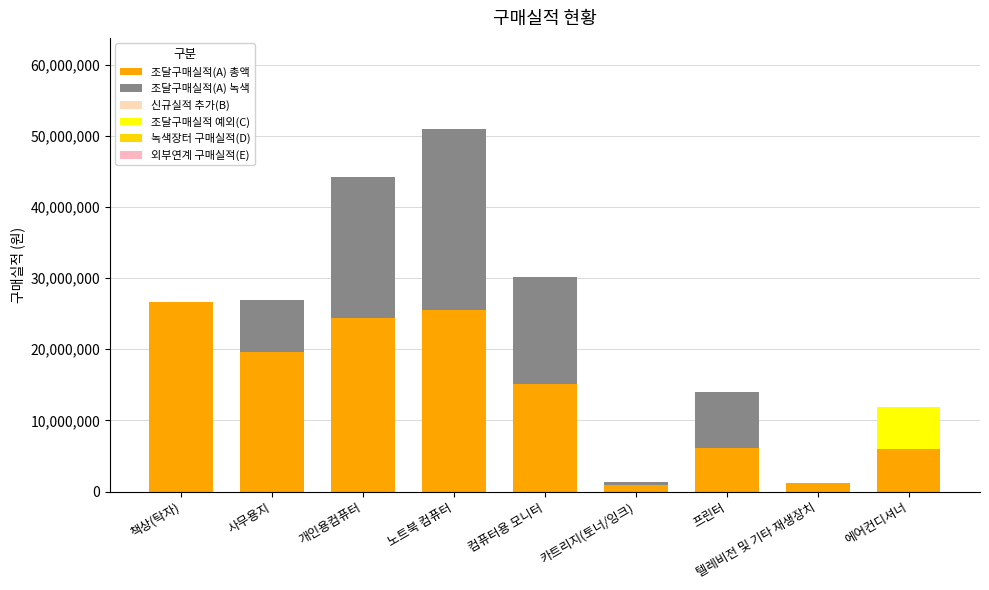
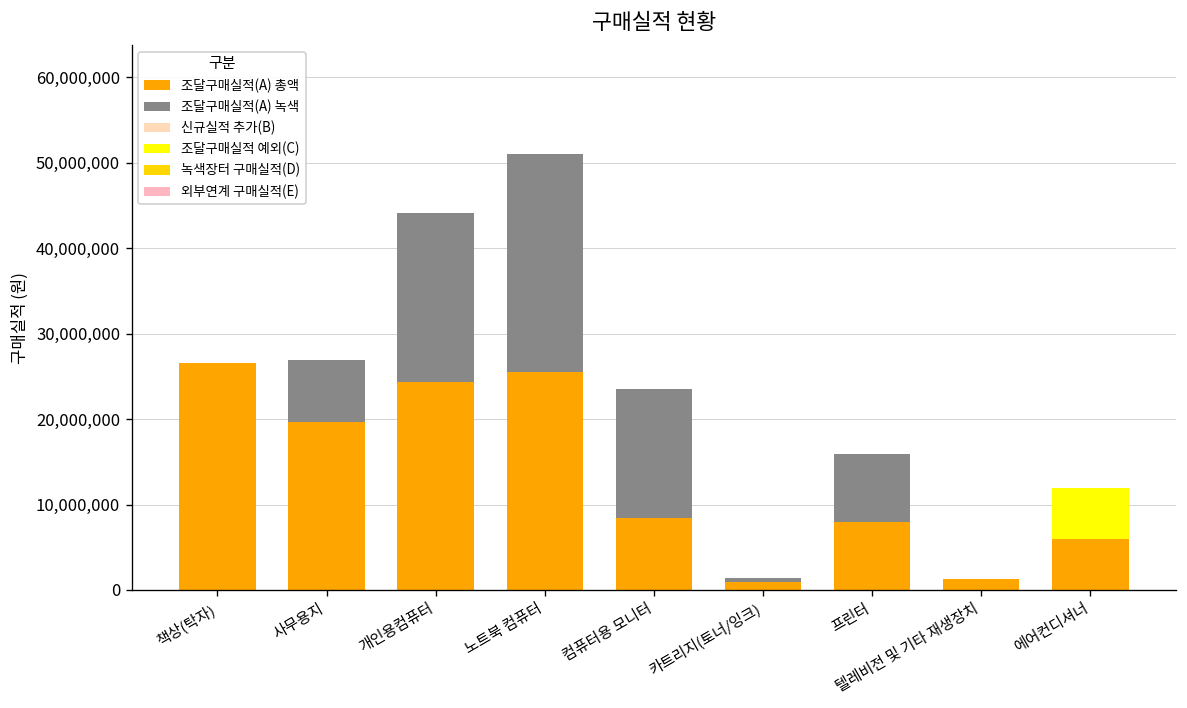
  {
    "조달구매실적(A) 총액": {
      "책상(탁자)": "27,000,000",
      "사무용지": "20,000,000",
      "개인용컴퓨터": "24,000,000",
      "노트북 컴퓨터": "26,000,000",
-     "컴퓨터용 모니터": "15,000,000",
+     "컴퓨터용 모니터": "8,000,000",
      "카트리지(토너/잉크)": "1,000,000",
-     "프린터": "6,000,000",
+     "프린터": "8,000,000",
      "텔레비전 및 기타 재생장치": "1,000,000",
      "에어컨디셔너": "6,000,000"
    }
  }
